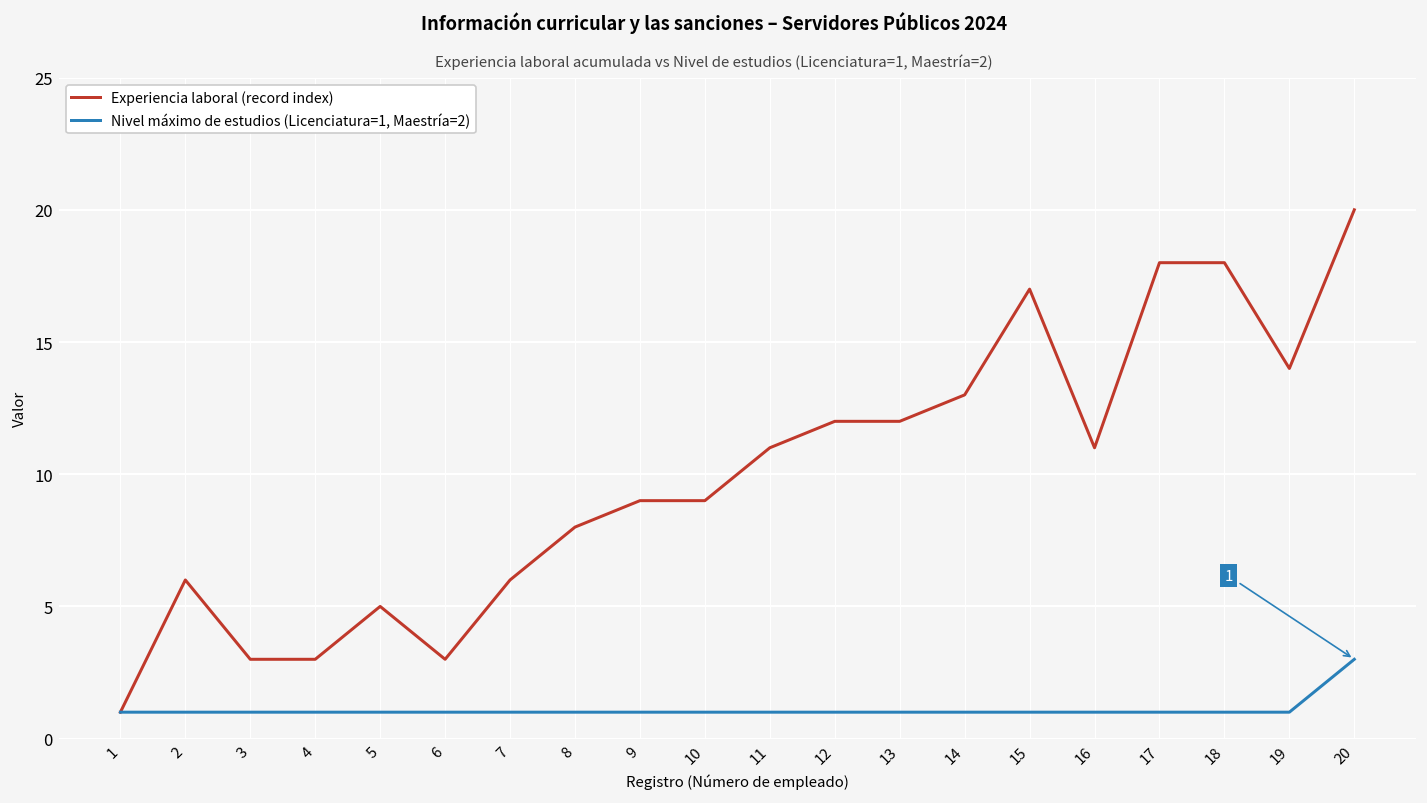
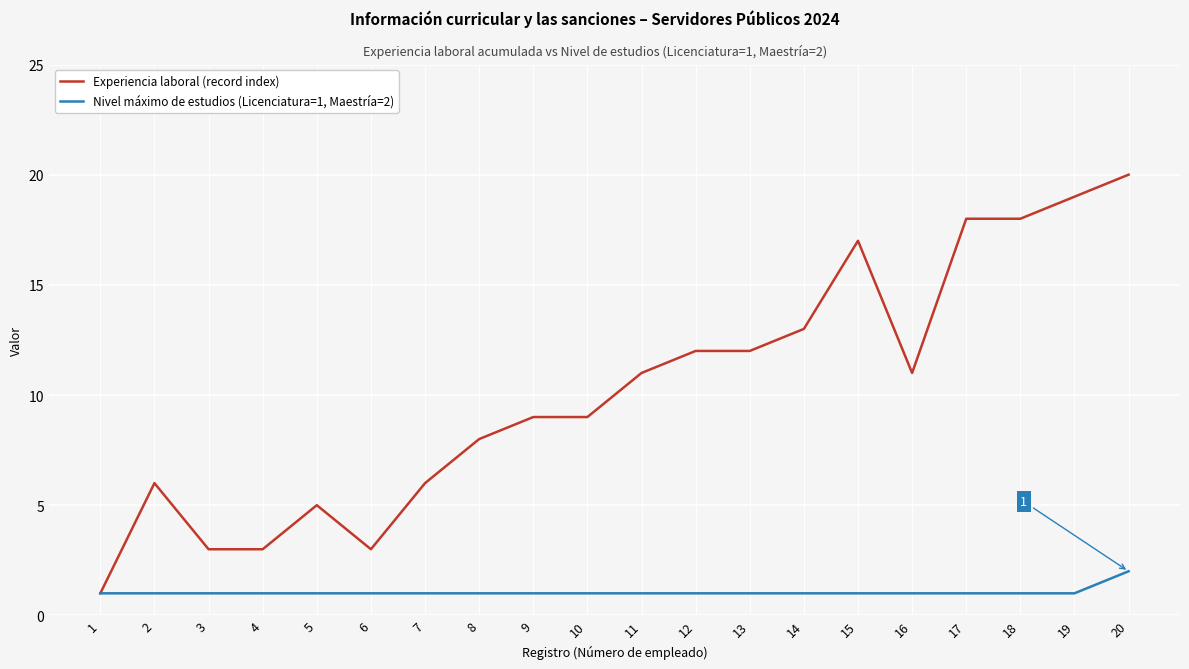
  {
    "Experiencia laboral (record index)": {
      "2": 6,
      "3": 3,
      "4": 3,
      "5": 5,
      "6": 3,
      "7": 6,
      "8": 8,
      "9": 9,
      "10": 9,
      "11": 11,
      "12": 12,
      "13": 12,
      "14": 13,
      "15": 17,
      "16": 11,
      "17": 18,
      "18": 18,
-     "19": 14,
+     "19": 19,
      "20": 20
    },
    "Nivel máximo de estudios (Licenciatura=1, Maestría=2)": {
      "2": 1,
      "3": 1,
      "4": 1,
      "5": 1,
      "6": 1,
      "7": 1,
      "8": 1,
      "9": 1,
      "10": 1,
      "11": 1,
      "12": 1,
      "13": 1,
      "14": 1,
      "15": 1,
      "16": 1,
      "17": 1,
      "18": 1,
      "19": 1,
-     "20": 3
+     "20": 2
    }
  }
